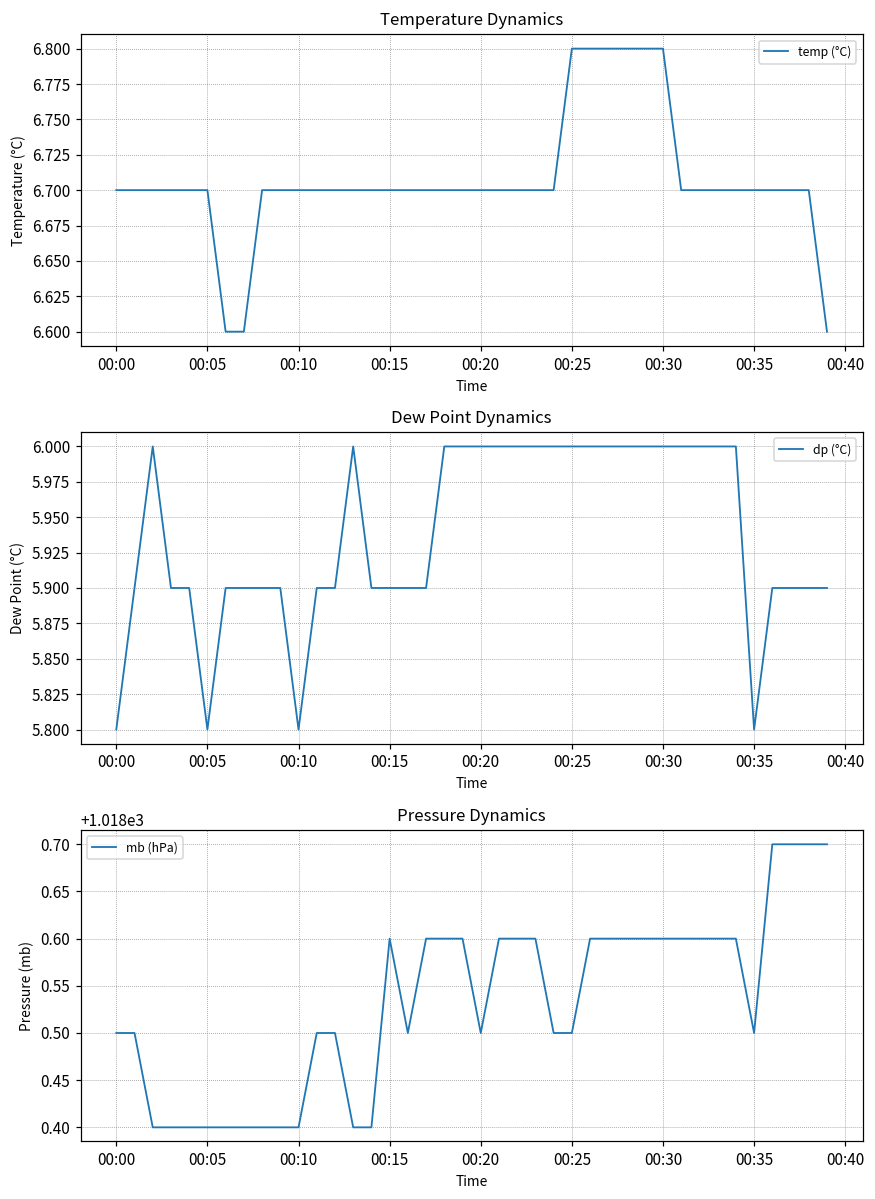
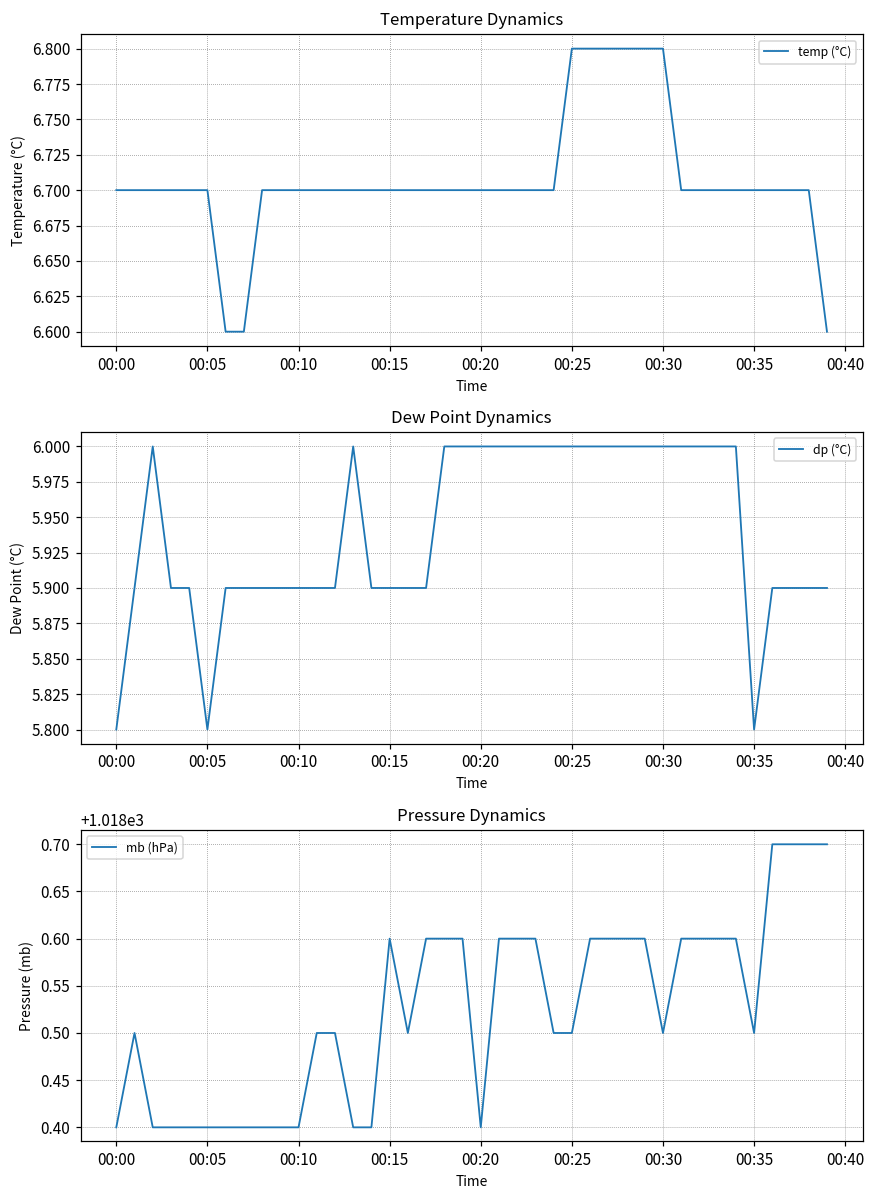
  {
    "Temperature Dynamics": {
      "00:00": 6.700,
      "00:05": 6.700,
      "00:10": 6.700,
      "00:15": 6.700,
      "00:20": 6.700,
      "00:25": 6.800,
      "00:30": 6.800,
      "00:35": 6.700
    },
    "Dew Point Dynamics": {
      "00:00": 5.8,
      "00:05": 5.8,
-     "00:10": 5.8,
+     "00:10": 5.9,
      "00:15": 5.9,
      "00:20": 6.0,
      "00:25": 6.0,
      "00:30": 6.0,
      "00:35": 5.8
    },
    "Pressure Dynamics": {
-     "00:00": 1018.5,
+     "00:00": 1018.4,
      "00:05": 1018.4,
      "00:10": 1018.4,
      "00:15": 1018.6,
-     "00:20": 1018.5,
+     "00:20": 1018.4,
      "00:25": 1018.5,
-     "00:30": 1018.6,
+     "00:30": 1018.5,
      "00:35": 1018.5
    }
  }
